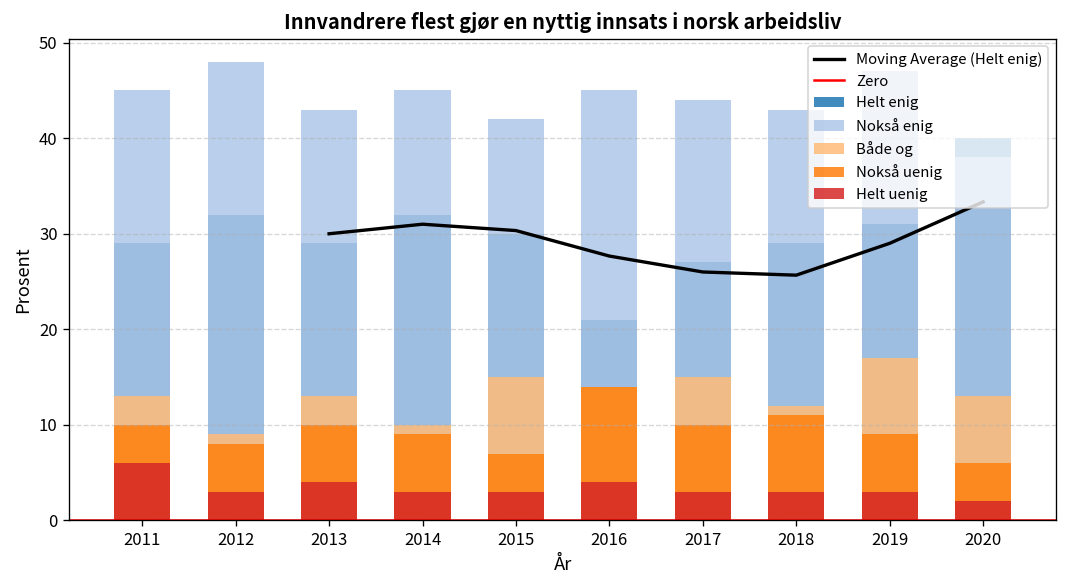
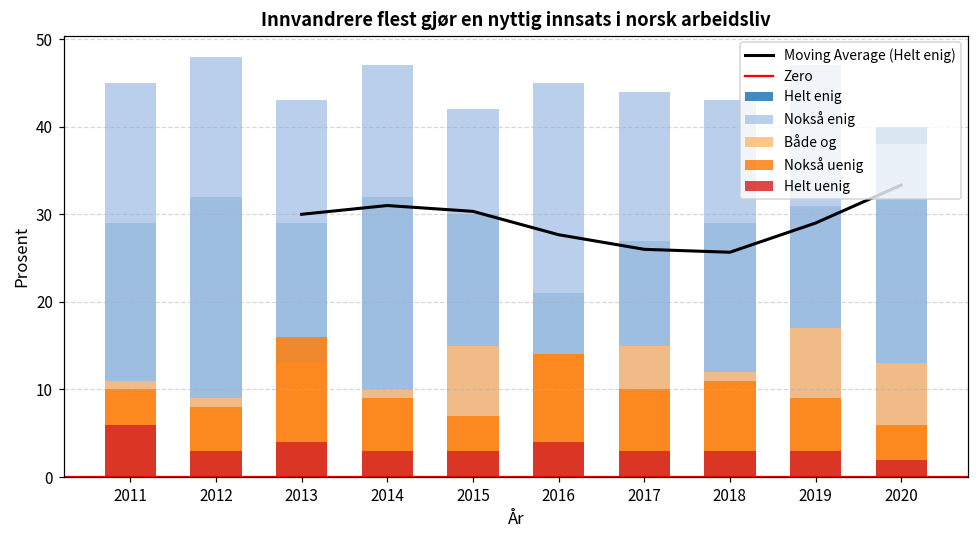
  {
    "Moving Average (Helt enig)": {
      "2013": 30,
      "2014": 31,
      "2015": 30,
      "2016": 28,
      "2017": 26,
      "2018": 26,
      "2019": 29
    },
    "Nokså enig": {
      "2011": 45,
      "2012": 48,
      "2013": 43,
-     "2014": 45,
+     "2014": 47,
      "2015": 42,
      "2016": 45,
      "2017": 44,
      "2018": 43
    },
    "Både og": {
-     "2011": 13
+     "2011": 11
    },
    "Nokså uenig": {
-     "2013": 10
+     "2013": 16
    }
  }
